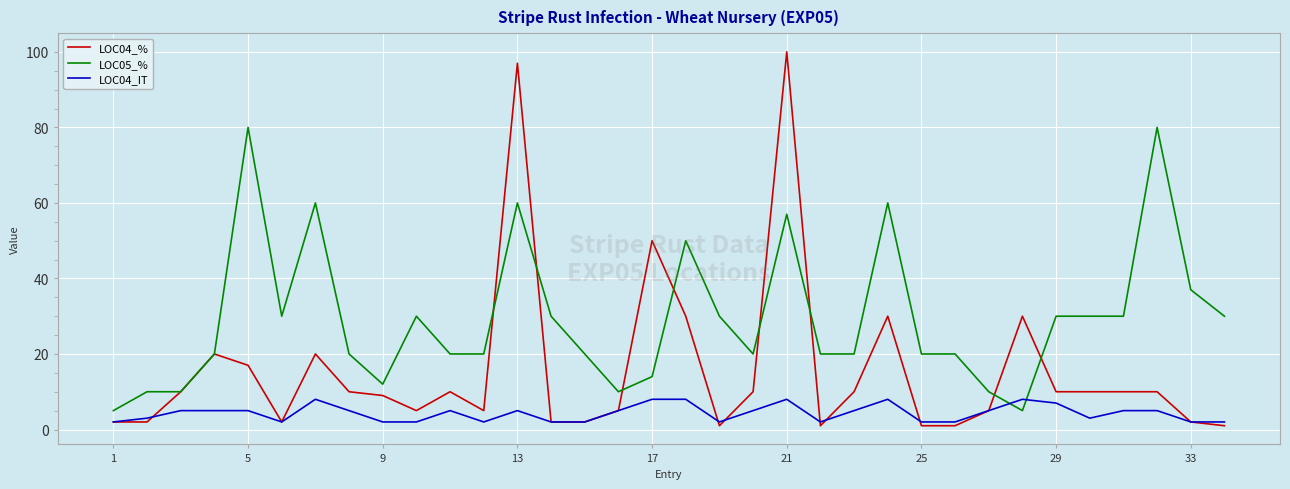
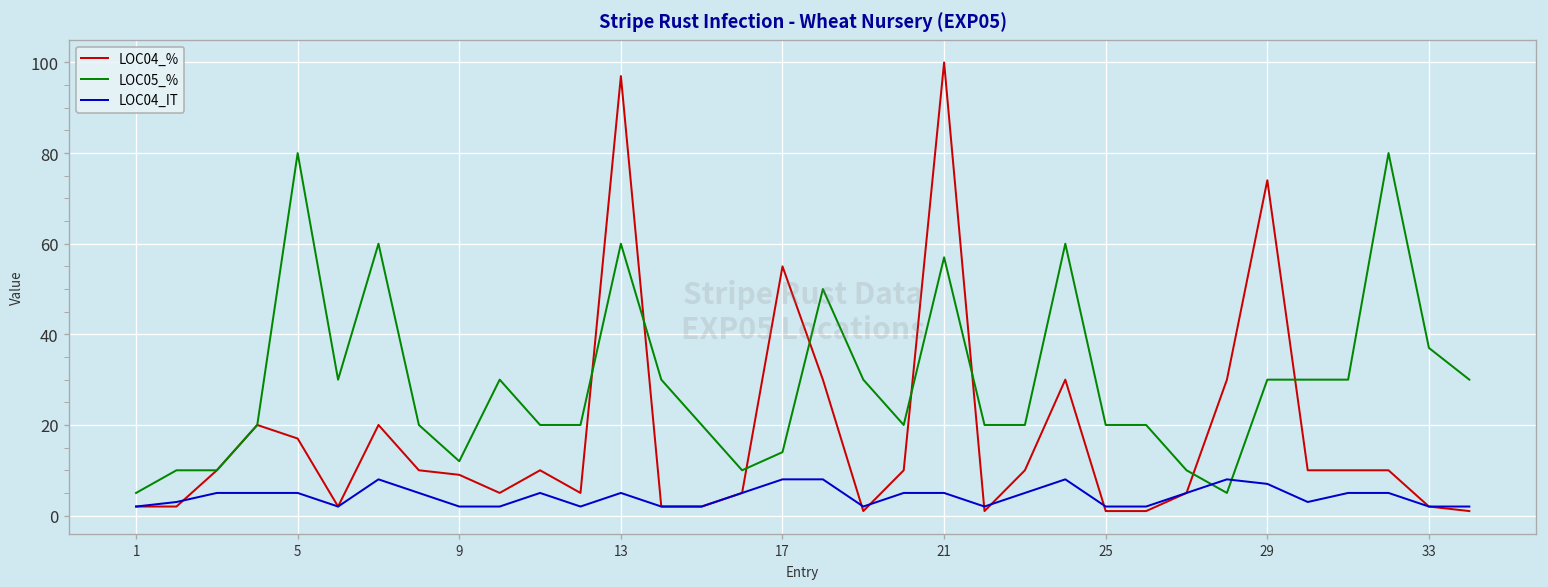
  {
    "LOC04_%": {
      "5": 17,
      "9": 9,
      "13": 97,
-     "17": 50,
+     "17": 55,
      "21": 100,
      "25": 1,
-     "29": 10
+     "29": 74
    },
    "LOC05_%": {
      "1": 5,
      "5": 80,
      "9": 12,
      "13": 60,
      "17": 14,
      "21": 57,
      "25": 20,
      "29": 30,
      "33": 37
    },
    "LOC04_IT": {
      "5": 5,
      "9": 2,
      "13": 5,
      "17": 8,
-     "21": 8,
+     "21": 5,
      "25": 2,
      "29": 7
    }
  }
